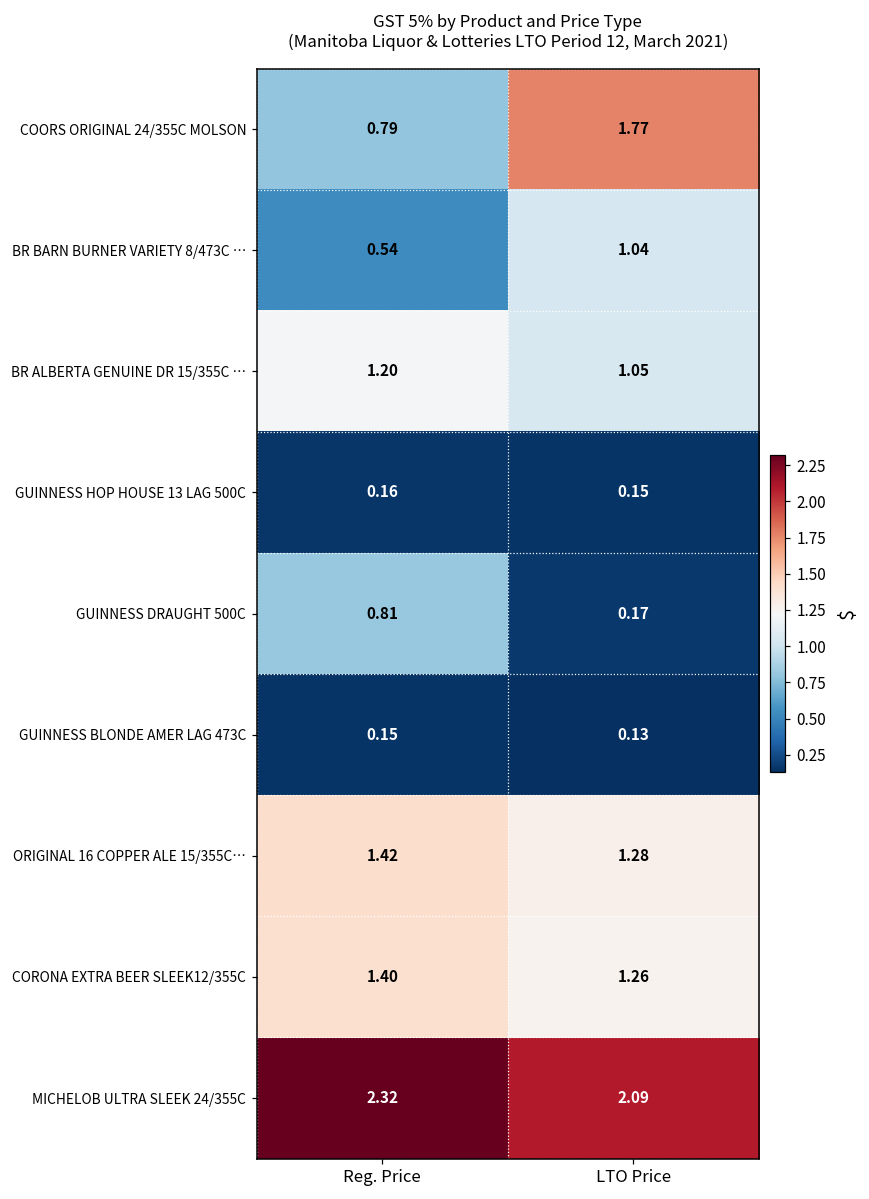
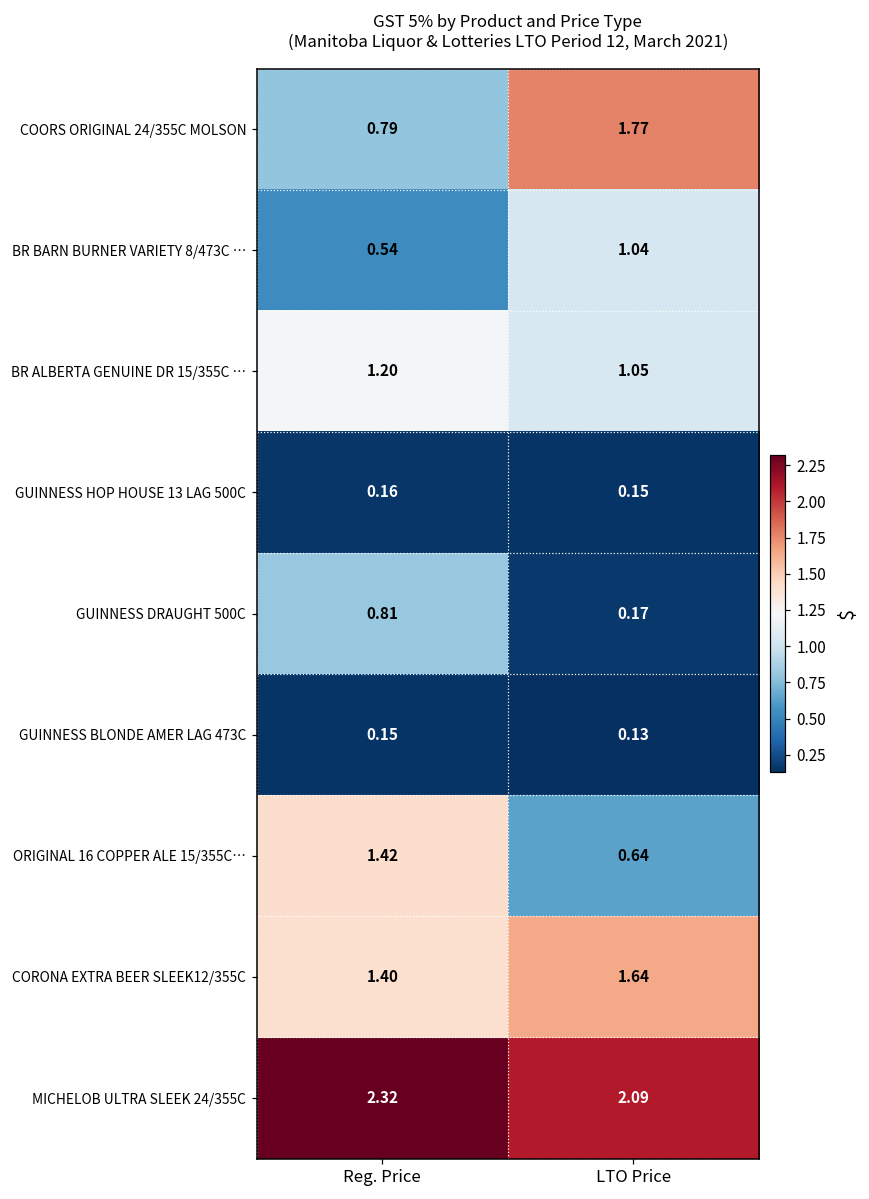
  {
    "COORS ORIGINAL 24/355C MOLSON": {
      "Reg. Price": 0.79,
      "LTO Price": 1.77
    },
    "BR BARN BURNER VARIETY 8/473C …": {
      "Reg. Price": 0.54,
      "LTO Price": 1.04
    },
    "BR ALBERTA GENUINE DR 15/355C …": {
      "Reg. Price": 1.20,
      "LTO Price": 1.05
    },
    "GUINNESS HOP HOUSE 13 LAG 500C": {
      "Reg. Price": 0.16,
      "LTO Price": 0.15
    },
    "GUINNESS DRAUGHT 500C": {
      "Reg. Price": 0.81,
      "LTO Price": 0.17
    },
    "GUINNESS BLONDE AMER LAG 473C": {
      "Reg. Price": 0.15,
      "LTO Price": 0.13
    },
    "ORIGINAL 16 COPPER ALE 15/355C…": {
      "Reg. Price": 1.42,
-     "LTO Price": 1.28
+     "LTO Price": 0.64
    },
    "CORONA EXTRA BEER SLEEK12/355C": {
      "Reg. Price": 1.40,
-     "LTO Price": 1.26
+     "LTO Price": 1.64
    },
    "MICHELOB ULTRA SLEEK 24/355C": {
      "Reg. Price": 2.32,
      "LTO Price": 2.09
    }
  }
